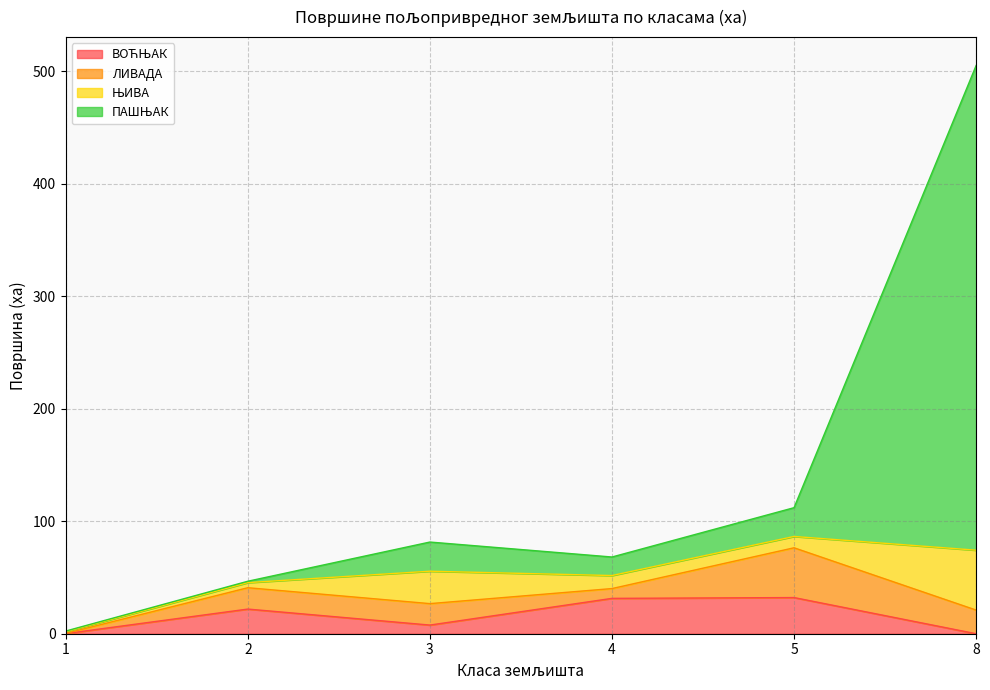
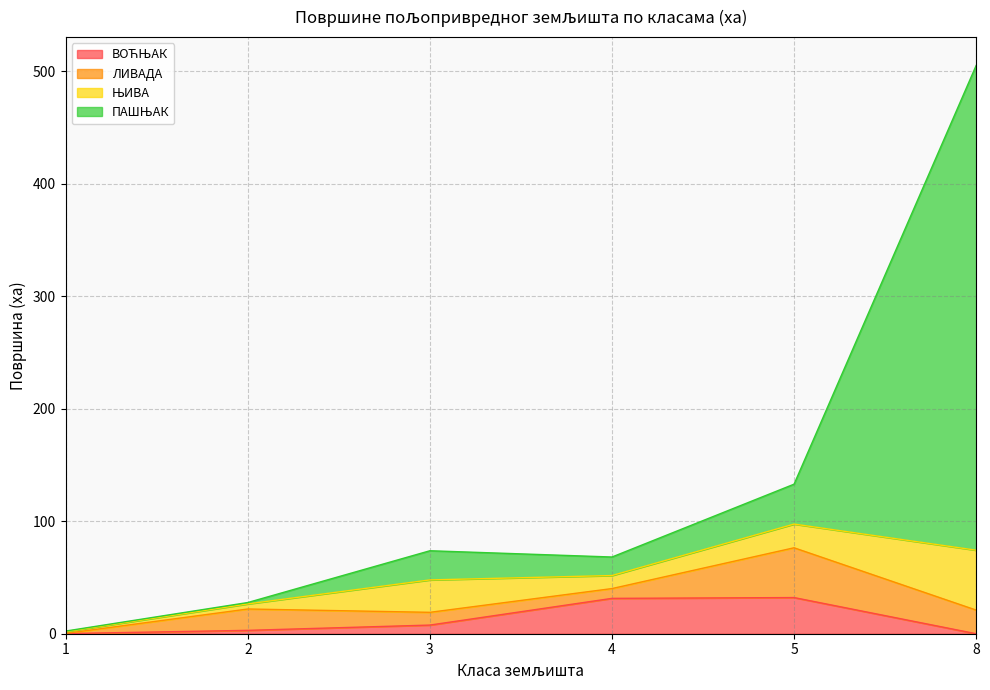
  {
    "ВОЋЊАК": {
-     "2": 22,
+     "2": 3,
      "3": 8,
      "4": 31,
      "5": 32,
      "8": 0
    },
    "ЛИВАДА": {
      "2": 19,
-     "3": 19,
+     "3": 11,
      "4": 9,
      "5": 44,
      "8": 21
    },
    "ЊИВА": {
      "3": 29,
      "4": 12,
-     "5": 10,
+     "5": 21,
      "8": 53
    },
    "ПАШЊАК": {
      "3": 26,
      "4": 16,
-     "5": 26,
+     "5": 35,
      "8": 431
    }
  }
